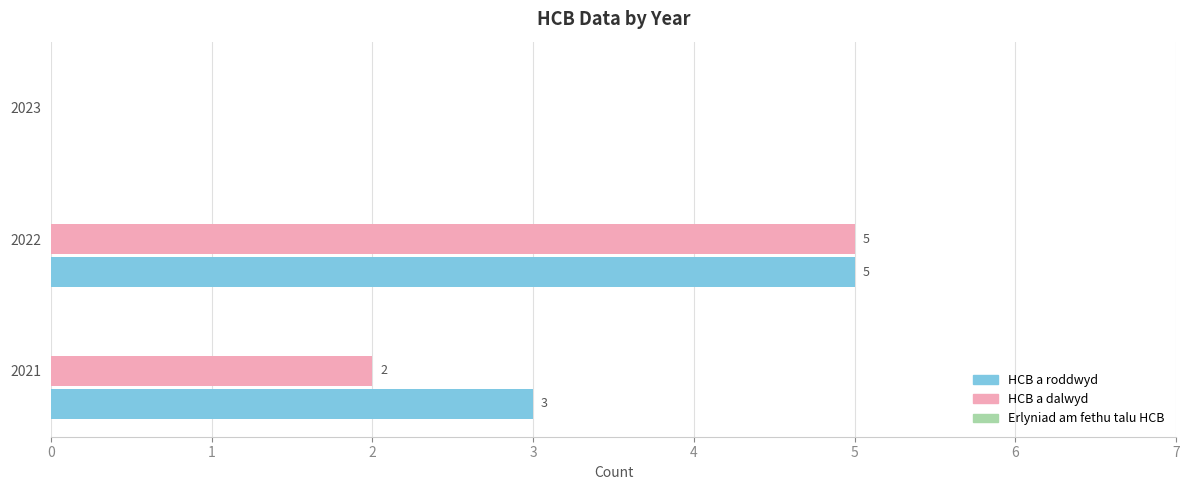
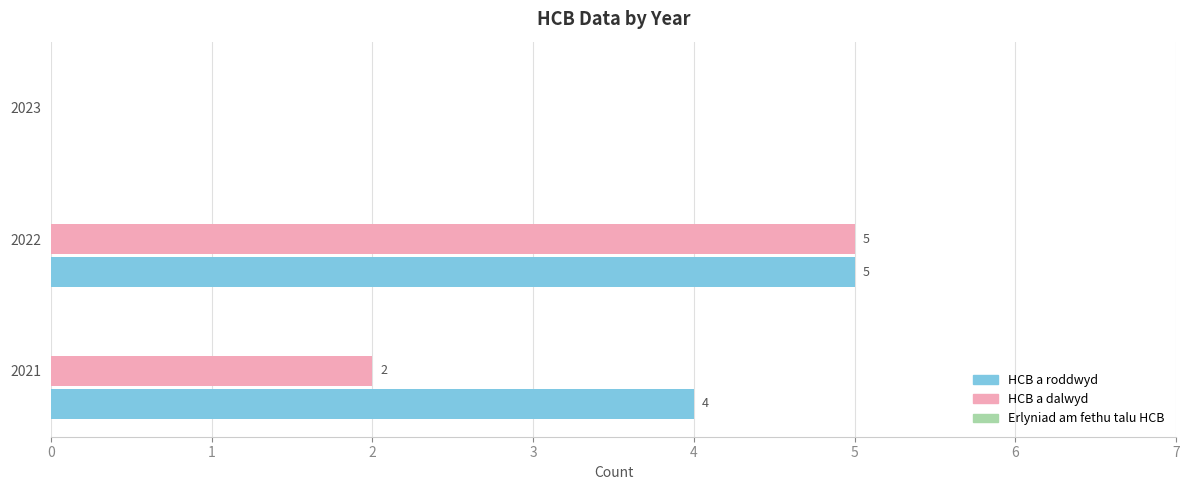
  {
    "HCB a roddwyd": {
      "2022": 5,
-     "2021": 3
+     "2021": 4
    },
    "HCB a dalwyd": {
      "2022": 5,
      "2021": 2
    },
    "Erlyniad am fethu talu HCB": {
      "2023": 0.00,
      "2022": 0.00,
      "2021": 0.00
    }
  }
